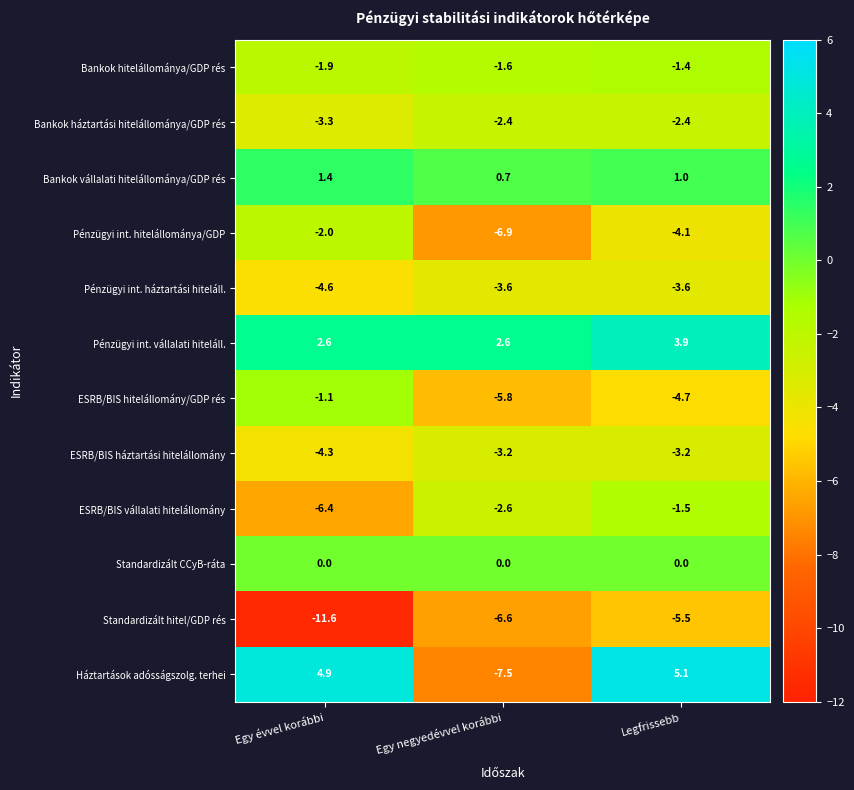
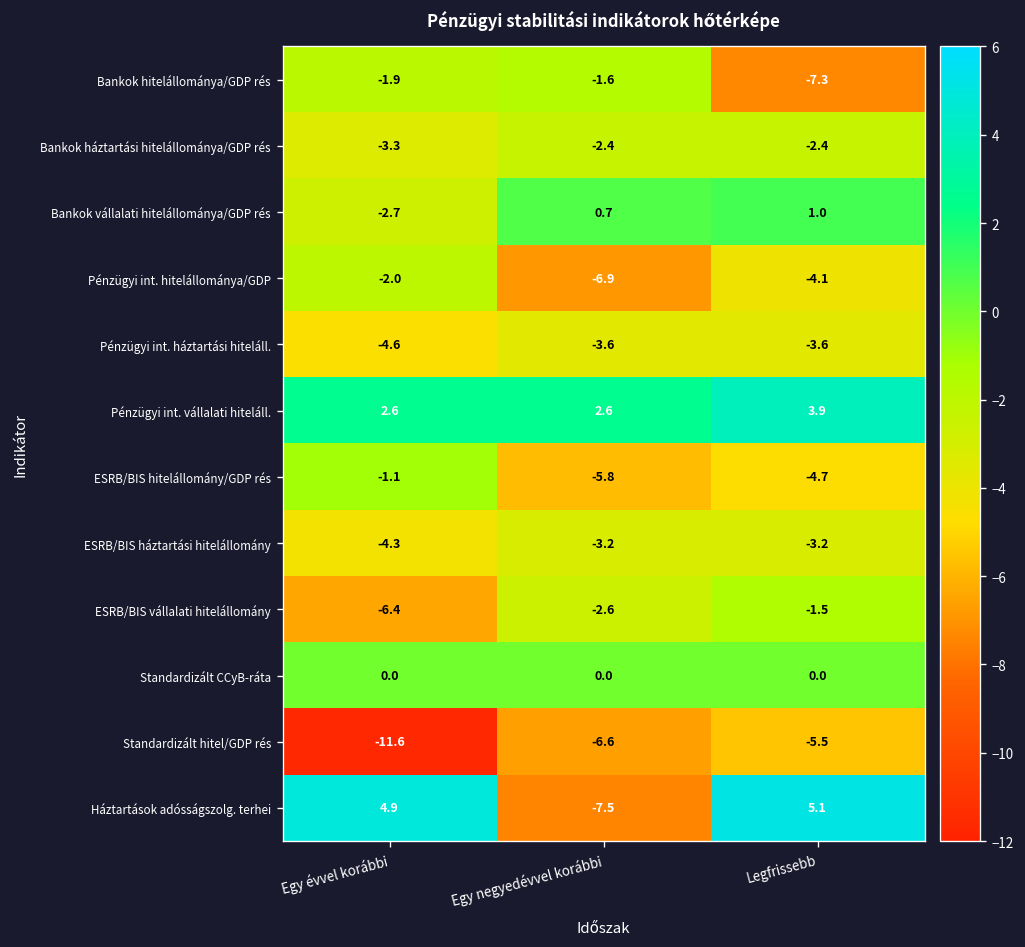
  {
    "Bankok hitelállománya/GDP rés": {
      "Egy évvel korábbi": -1.9,
      "Egy negyedévvel korábbi": -1.6,
-     "Legfrissebb": -1.4
+     "Legfrissebb": -7.3
    },
    "Bankok háztartási hitelállománya/GDP rés": {
      "Egy évvel korábbi": -3.3,
      "Egy negyedévvel korábbi": -2.4,
      "Legfrissebb": -2.4
    },
    "Bankok vállalati hitelállománya/GDP rés": {
-     "Egy évvel korábbi": 1.4,
+     "Egy évvel korábbi": -2.7,
      "Egy negyedévvel korábbi": 0.7,
      "Legfrissebb": 1.0
    },
    "Pénzügyi int. hitelállománya/GDP": {
      "Egy évvel korábbi": -2.0,
      "Egy negyedévvel korábbi": -6.9,
      "Legfrissebb": -4.1
    },
    "Pénzügyi int. háztartási hiteláll.": {
      "Egy évvel korábbi": -4.6,
      "Egy negyedévvel korábbi": -3.6,
      "Legfrissebb": -3.6
    },
    "Pénzügyi int. vállalati hiteláll.": {
      "Egy évvel korábbi": 2.6,
      "Egy negyedévvel korábbi": 2.6,
      "Legfrissebb": 3.9
    },
    "ESRB/BIS hitelállomány/GDP rés": {
      "Egy évvel korábbi": -1.1,
      "Egy negyedévvel korábbi": -5.8,
      "Legfrissebb": -4.7
    },
    "ESRB/BIS háztartási hitelállomány": {
      "Egy évvel korábbi": -4.3,
      "Egy negyedévvel korábbi": -3.2,
      "Legfrissebb": -3.2
    },
    "ESRB/BIS vállalati hitelállomány": {
      "Egy évvel korábbi": -6.4,
      "Egy negyedévvel korábbi": -2.6,
      "Legfrissebb": -1.5
    },
    "Standardizált CCyB-ráta": {
      "Egy évvel korábbi": 0.0,
      "Egy negyedévvel korábbi": 0.0,
      "Legfrissebb": 0.0
    },
    "Standardizált hitel/GDP rés": {
      "Egy évvel korábbi": -11.6,
      "Egy negyedévvel korábbi": -6.6,
      "Legfrissebb": -5.5
    },
    "Háztartások adósságszolg. terhei": {
      "Egy évvel korábbi": 4.9,
      "Egy negyedévvel korábbi": -7.5,
      "Legfrissebb": 5.1
    }
  }
